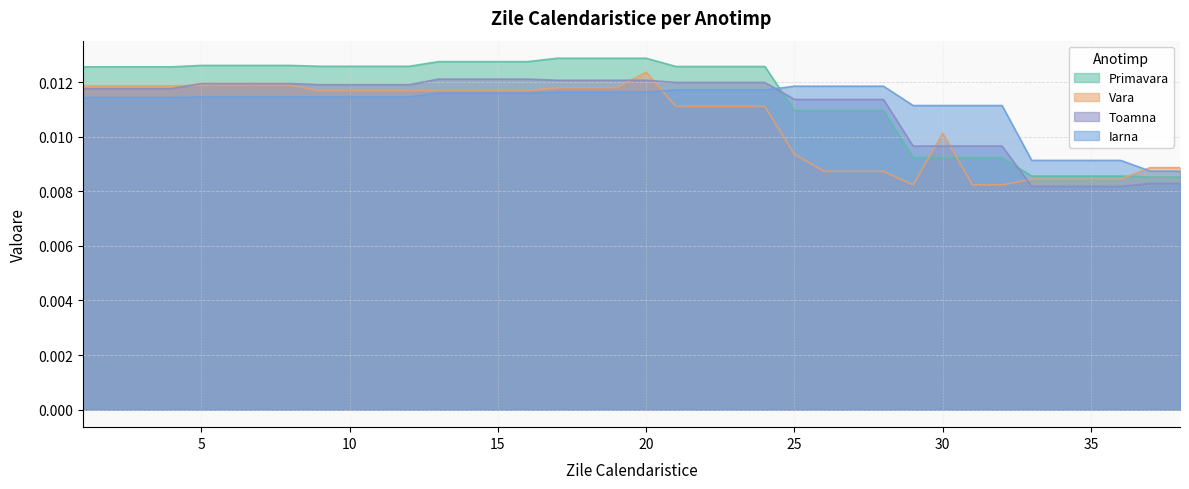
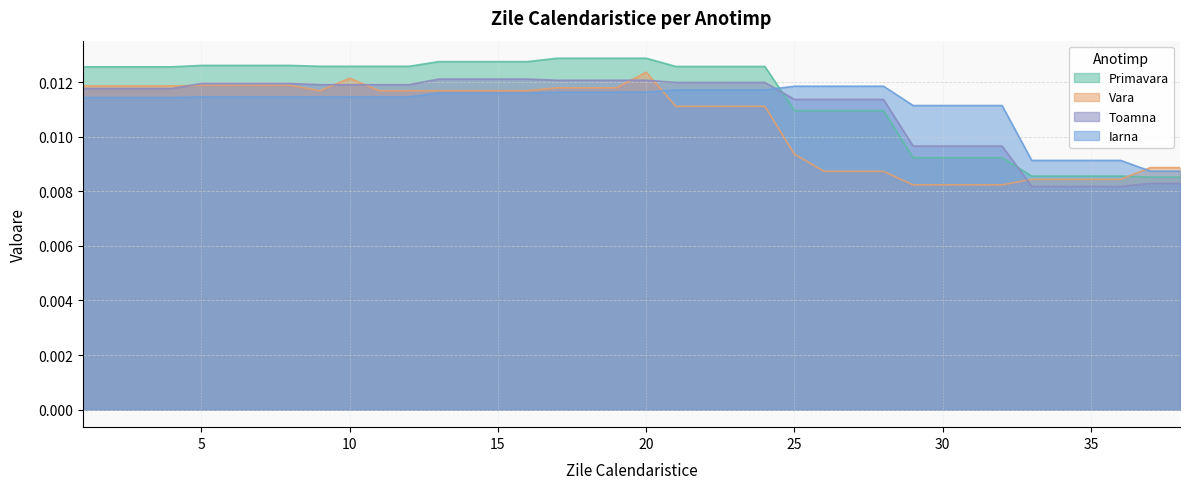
  {
    "Vara": {
-     "10": 0.0117,
+     "10": 0.0121,
      "20": 0.0124,
      "25": 0.0094,
-     "30": 0.0101,
+     "30": 0.0082,
      "35": 0.0084
    }
  }
